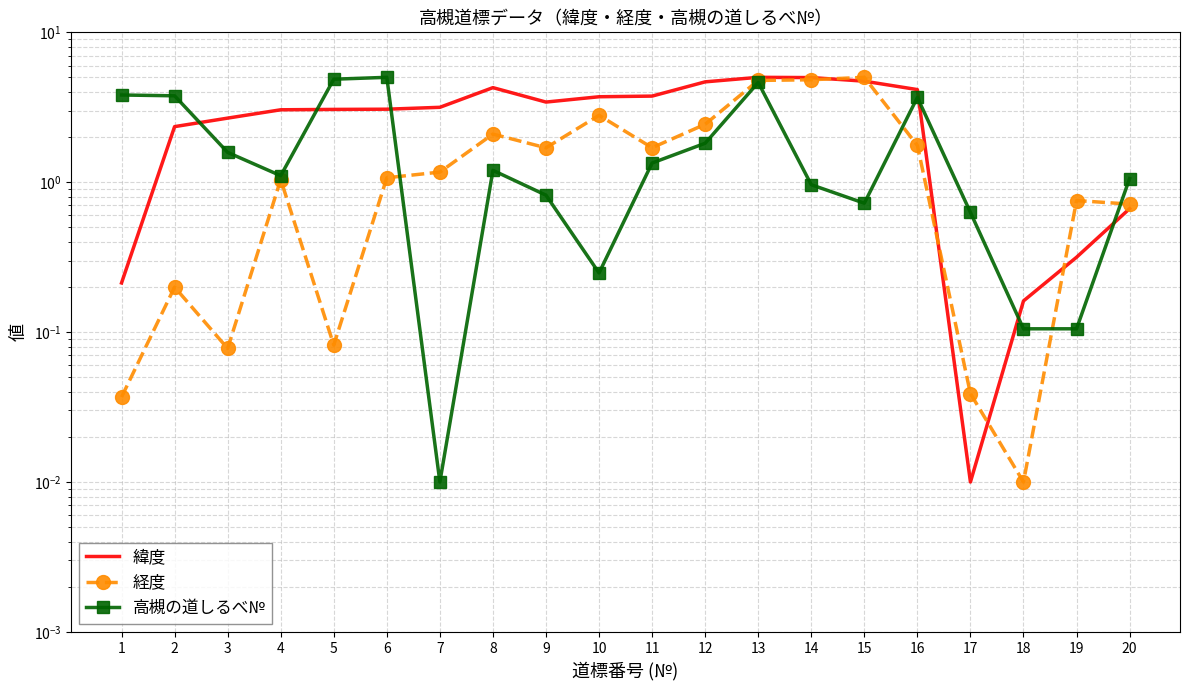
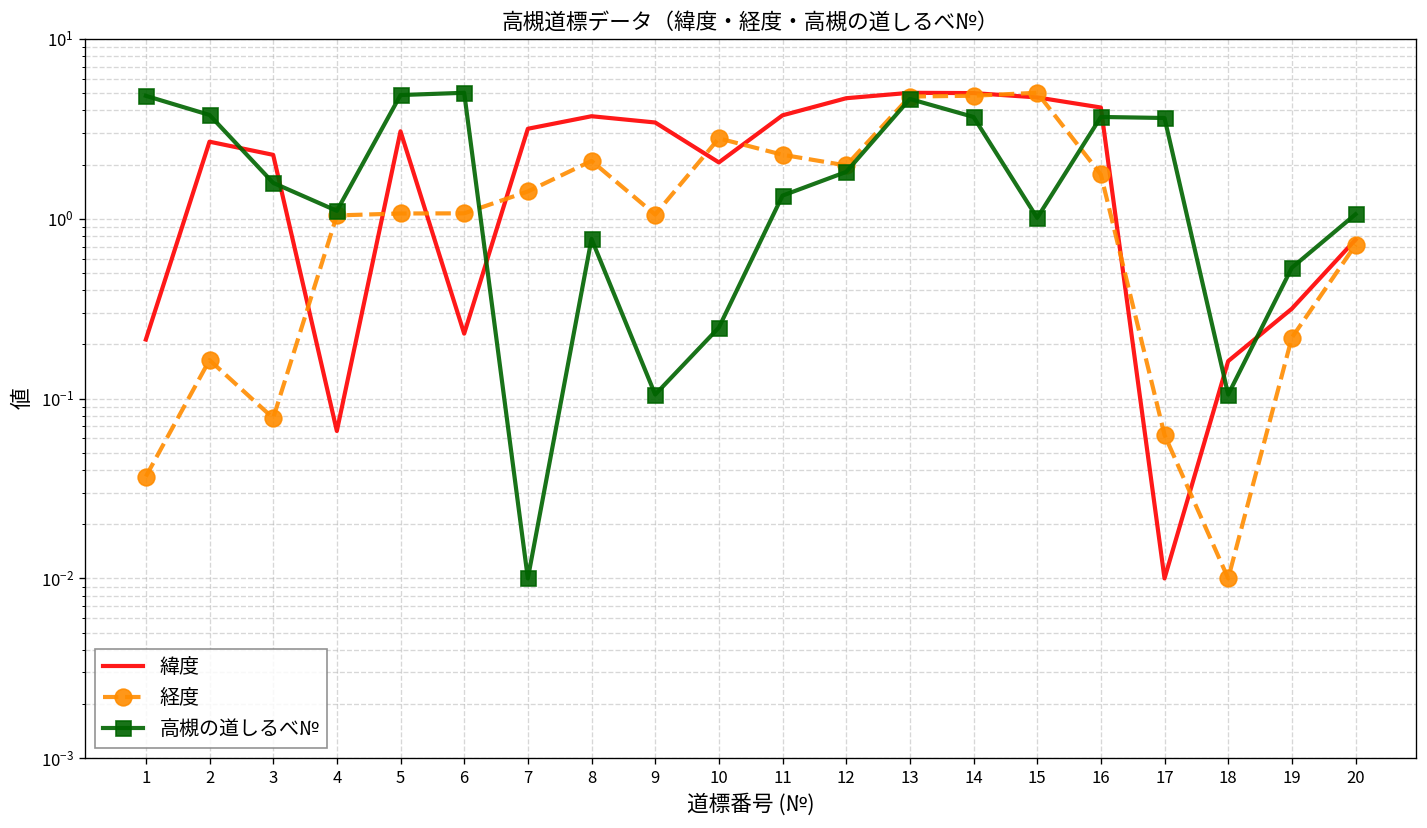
  {
    "緯度": {
      "1": 0.21,
-     "2": 2.3,
-     "3": 2.7,
-     "4": 3.0,
+     "2": 2.7,
+     "3": 2.3,
+     "4": 0.07,
      "5": 3.1,
-     "6": 3.1,
+     "6": 0.23,
      "7": 3.2,
-     "8": 4.3,
+     "8": 3.7,
      "9": 3.4,
-     "10": 3.7,
+     "10": 2.1,
      "11": 3.8,
      "12": 4.7,
      "13": 5.0,
      "15": 4.7,
      "16": 4.1,
      "17": 0.01,
      "18": 0.16,
      "19": 0.32,
-     "20": 0.7
+     "20": 0.8
    },
    "経度": {
      "1": 0.037,
-     "2": 0.20,
+     "2": 0.16,
      "3": 0.08,
      "4": 1.0,
-     "5": 0.08,
+     "5": 1.1,
      "6": 1.1,
-     "7": 1.2,
+     "7": 1.4,
      "8": 2.1,
-     "9": 1.7,
+     "9": 1.1,
      "10": 2.8,
-     "11": 1.7,
-     "12": 2.4,
+     "11": 2.3,
+     "12": 2.0,
      "15": 5.0,
      "16": 1.8,
-     "17": 0.039,
+     "17": 0.063,
      "18": 0.010,
-     "19": 0.8,
+     "19": 0.22,
      "20": 0.7
    },
    "高槻の道しるべ№": {
-     "1": 3.8,
+     "1": 4.8,
      "2": 3.8,
      "3": 1.6,
      "4": 1.1,
      "5": 4.9,
      "6": 5.0,
      "7": 0.01,
-     "8": 1.2,
-     "9": 0.8,
+     "8": 0.8,
+     "9": 0.11,
      "10": 0.25,
      "11": 1.3,
      "12": 1.8,
-     "14": 1.0,
-     "15": 0.7,
+     "14": 3.7,
+     "15": 1.0,
      "16": 3.7,
-     "17": 0.63,
+     "17": 3.6,
      "18": 0.11,
-     "19": 0.11,
+     "19": 0.53,
      "20": 1.1
    }
  }
